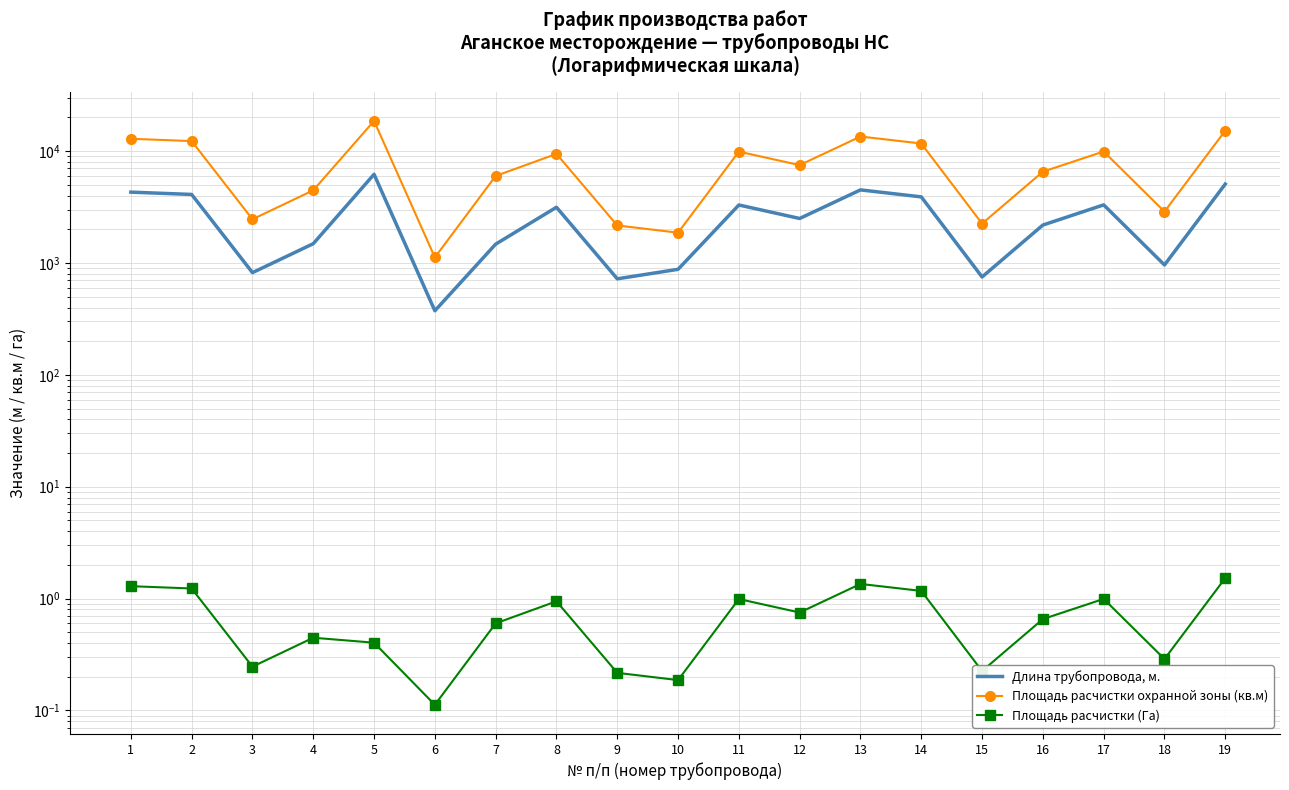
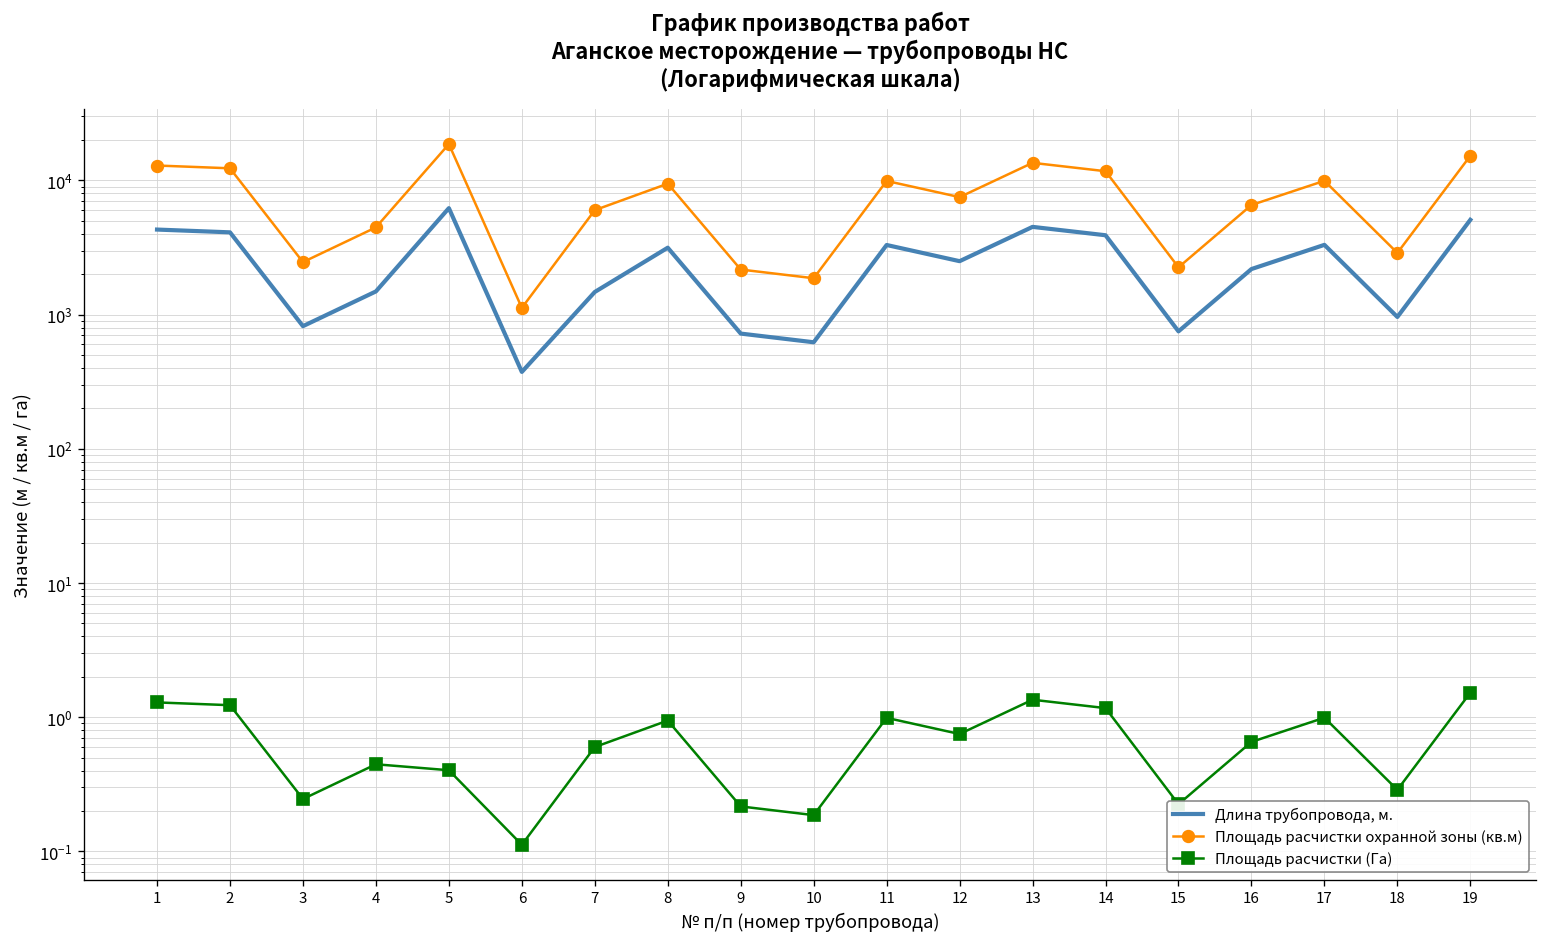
  {
    "Длина трубопровода, м.": {
      "1": 4300,
      "2": 4100,
      "3": 800,
      "4": 1500,
      "5": 6000,
      "6": 370,
      "7": 1500,
      "8": 3200,
      "9": 700,
-     "10": 900,
+     "10": 600,
      "11": 3300,
      "12": 2500,
      "13": 4500,
      "14": 3900,
      "15": 800,
      "16": 2200,
      "17": 3300,
      "18": 1000,
      "19": 5000
    },
    "Площадь расчистки охранной зоны (кв.м)": {
      "1": 13000,
      "2": 12000,
      "3": 2500,
      "4": 4500,
      "5": 19000,
      "6": 1100,
      "7": 6000,
      "8": 9000,
      "9": 2200,
      "10": 1900,
      "11": 10000,
      "12": 8000,
      "13": 14000,
      "14": 12000,
      "15": 2300,
      "16": 7000,
      "17": 10000,
      "18": 2900,
      "19": 15000
    },
    "Площадь расчистки (Га)": {
      "1": 1.3,
      "2": 1.2,
      "3": 0.25,
      "4": 0.45,
      "5": 0.40,
      "6": 0.11,
      "7": 0.6,
      "8": 0.9,
      "9": 0.22,
      "10": 0.19,
      "11": 1,
      "12": 0.8,
      "13": 1.4,
      "14": 1.2,
      "16": 0.7,
      "17": 1,
      "18": 0.29,
      "19": 1.5
    }
  }
